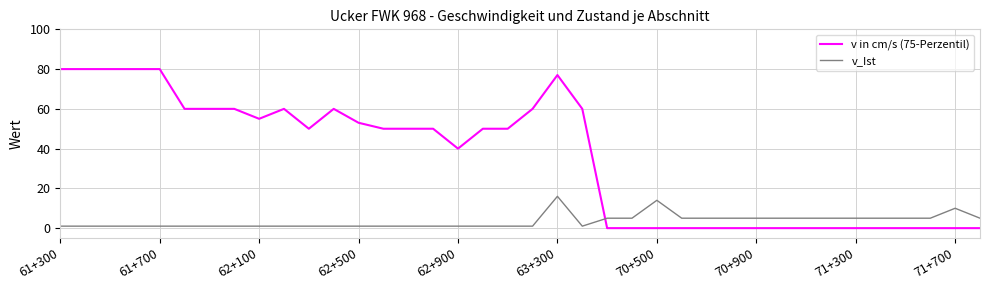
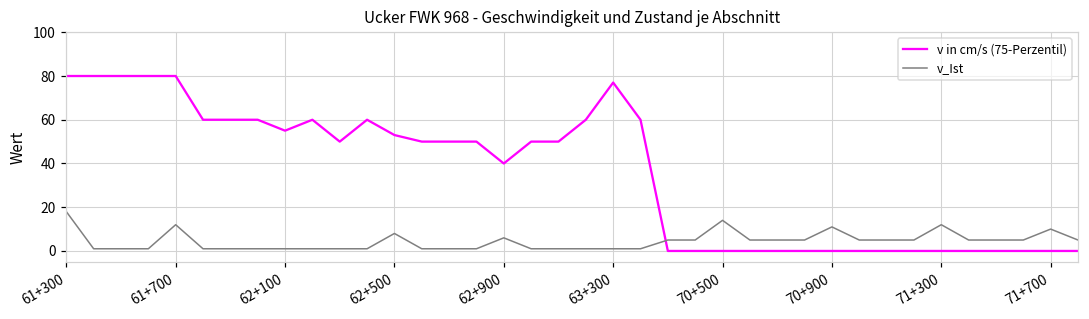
  {
    "v in cm/s (75-Perzentil)": {
      "61+300": 80,
      "61+700": 80,
      "62+100": 55,
      "62+500": 53,
      "62+900": 40,
      "63+300": 77,
      "70+500": 0,
      "70+900": 0,
      "71+300": 0,
      "71+700": 0
    },
    "v_Ist": {
-     "61+300": 1,
-     "61+700": 1,
+     "61+300": 18,
+     "61+700": 12,
      "62+100": 1,
-     "62+500": 1,
-     "62+900": 1,
-     "63+300": 16,
+     "62+500": 8,
+     "62+900": 6,
+     "63+300": 1,
      "70+500": 14,
-     "70+900": 5,
-     "71+300": 5,
+     "70+900": 11,
+     "71+300": 12,
      "71+700": 10
    }
  }
